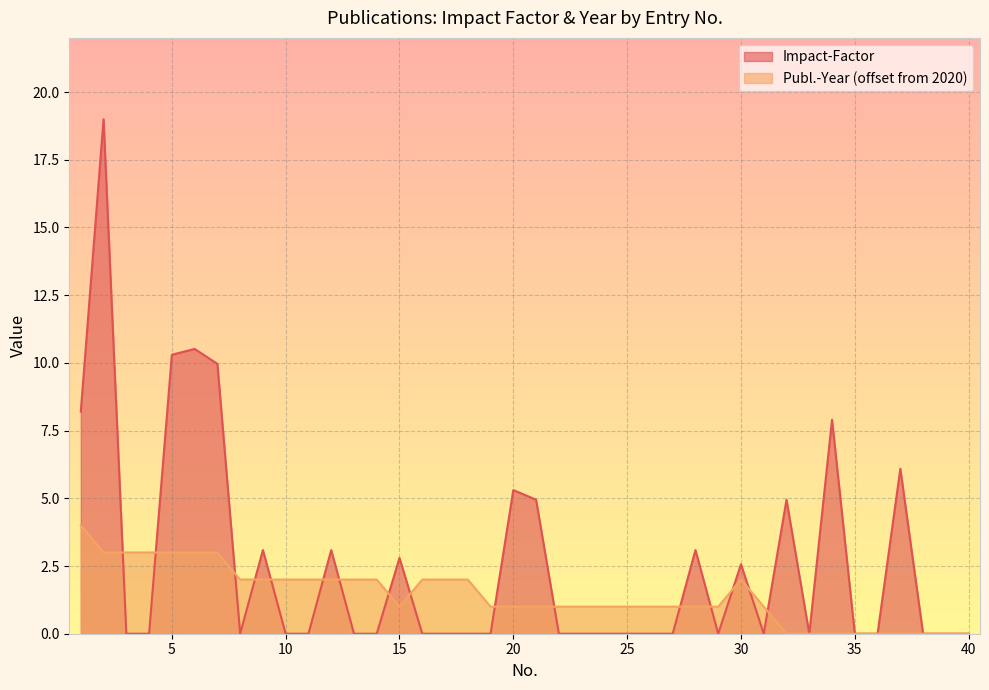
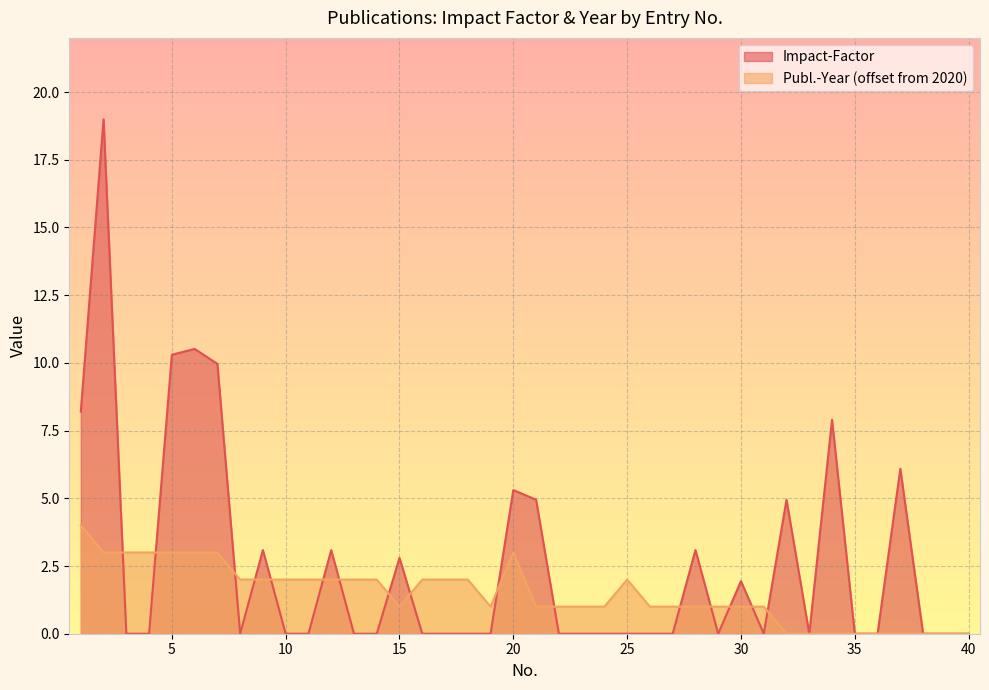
  {
    "Impact-Factor": {
      "5": 10.3,
      "10": 0.0,
      "15": 2.8,
      "20": 5.3,
      "25": 0.0,
-     "30": 2.6
+     "30": 1.9
    },
    "Publ.-Year (offset from 2020)": {
      "5": 3.0,
      "10": 2.0,
      "15": 1.0,
-     "20": 1.0,
-     "25": 1.0,
-     "30": 2.0
+     "20": 3.0,
+     "25": 2.0,
+     "30": 1.0
    }
  }
